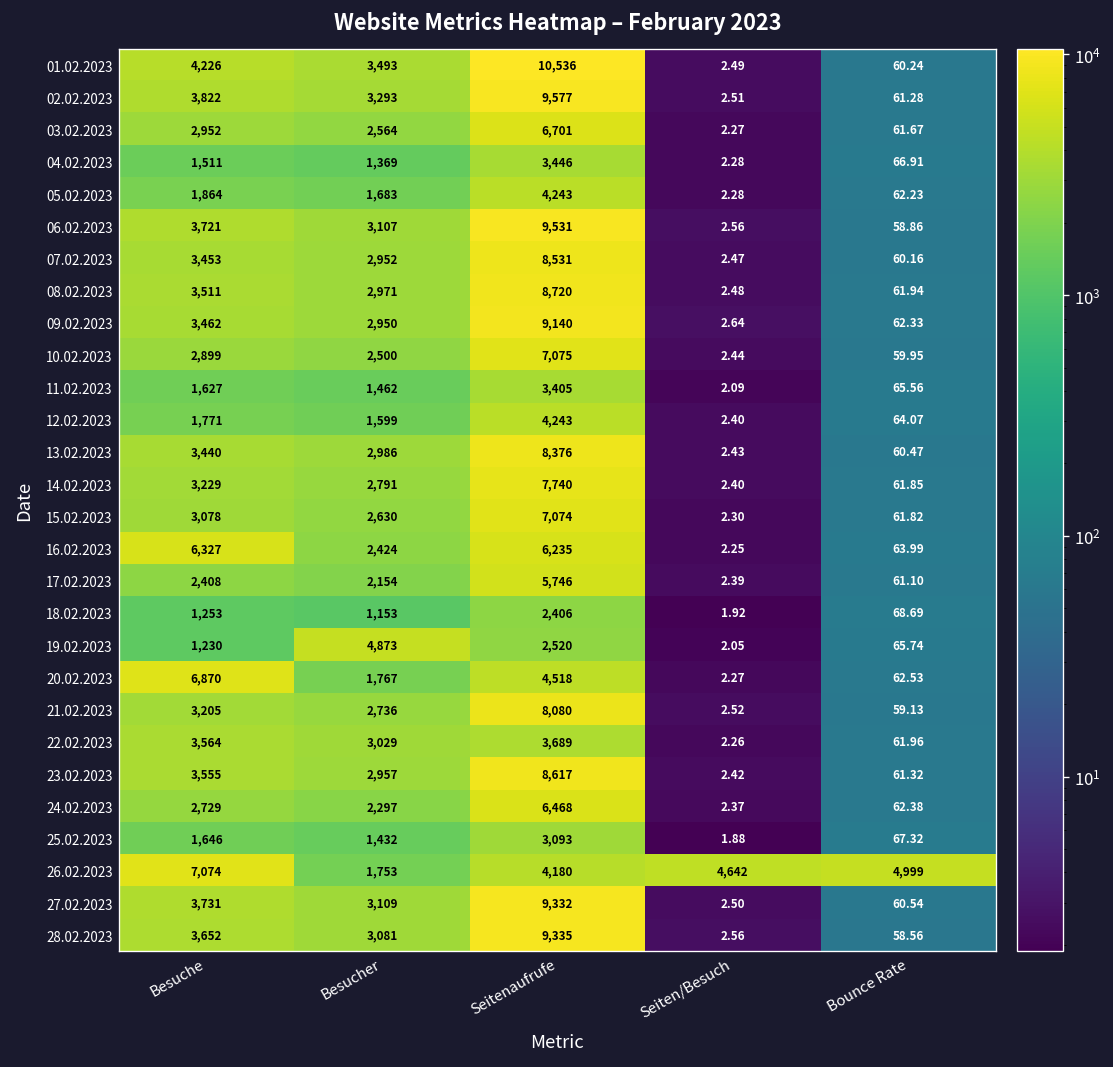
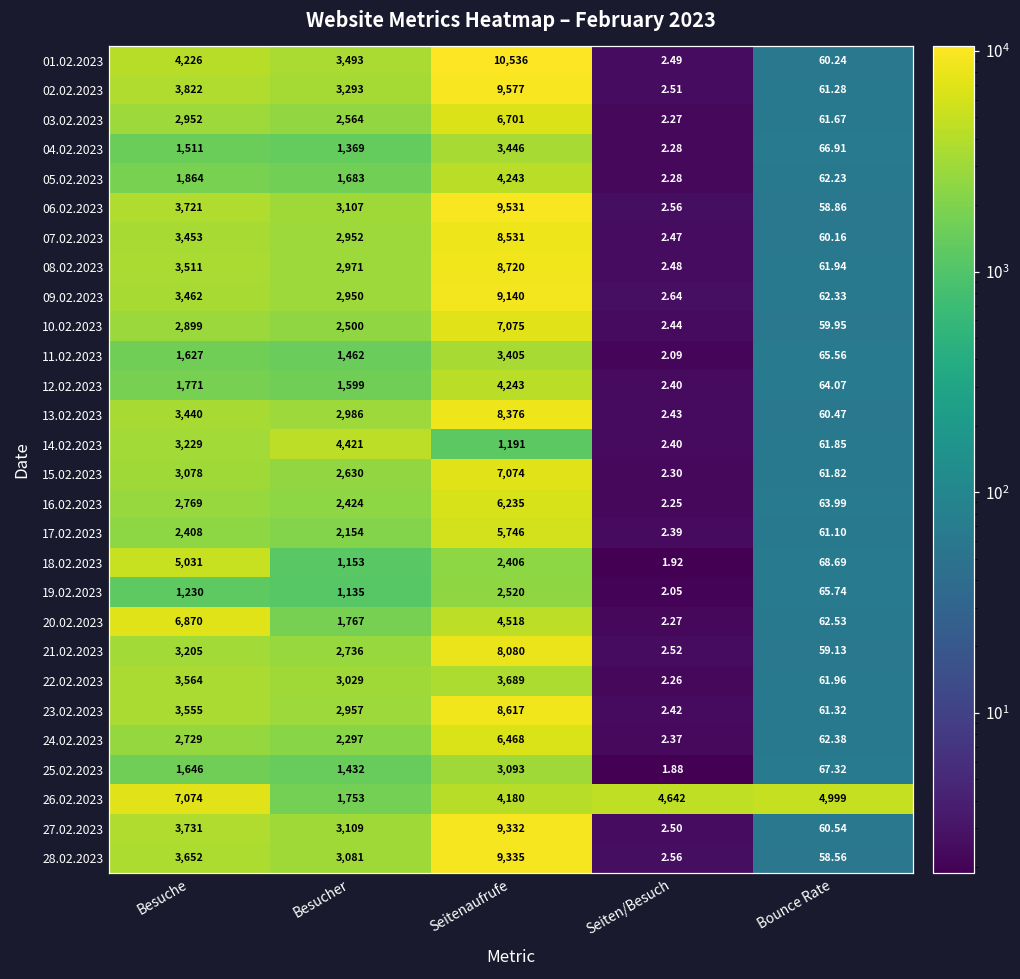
  {
    "01.02.2023": {
      "Besuche": "4,226",
      "Besucher": "3,493",
      "Seitenaufrufe": "10,536",
      "Seiten/Besuch": "2.49",
      "Bounce Rate": "60.24"
    },
    "02.02.2023": {
      "Besuche": "3,822",
      "Besucher": "3,293",
      "Seitenaufrufe": "9,577",
      "Seiten/Besuch": "2.51",
      "Bounce Rate": "61.28"
    },
    "03.02.2023": {
      "Besuche": "2,952",
      "Besucher": "2,564",
      "Seitenaufrufe": "6,701",
      "Seiten/Besuch": "2.27",
      "Bounce Rate": "61.67"
    },
    "04.02.2023": {
      "Besuche": "1,511",
      "Besucher": "1,369",
      "Seitenaufrufe": "3,446",
      "Seiten/Besuch": "2.28",
      "Bounce Rate": "66.91"
    },
    "05.02.2023": {
      "Besuche": "1,864",
      "Besucher": "1,683",
      "Seitenaufrufe": "4,243",
      "Seiten/Besuch": "2.28",
      "Bounce Rate": "62.23"
    },
    "06.02.2023": {
      "Besuche": "3,721",
      "Besucher": "3,107",
      "Seitenaufrufe": "9,531",
      "Seiten/Besuch": "2.56",
      "Bounce Rate": "58.86"
    },
    "07.02.2023": {
      "Besuche": "3,453",
      "Besucher": "2,952",
      "Seitenaufrufe": "8,531",
      "Seiten/Besuch": "2.47",
      "Bounce Rate": "60.16"
    },
    "08.02.2023": {
      "Besuche": "3,511",
      "Besucher": "2,971",
      "Seitenaufrufe": "8,720",
      "Seiten/Besuch": "2.48",
      "Bounce Rate": "61.94"
    },
    "09.02.2023": {
      "Besuche": "3,462",
      "Besucher": "2,950",
      "Seitenaufrufe": "9,140",
      "Seiten/Besuch": "2.64",
      "Bounce Rate": "62.33"
    },
    "10.02.2023": {
      "Besuche": "2,899",
      "Besucher": "2,500",
      "Seitenaufrufe": "7,075",
      "Seiten/Besuch": "2.44",
      "Bounce Rate": "59.95"
    },
    "11.02.2023": {
      "Besuche": "1,627",
      "Besucher": "1,462",
      "Seitenaufrufe": "3,405",
      "Seiten/Besuch": "2.09",
      "Bounce Rate": "65.56"
    },
    "12.02.2023": {
      "Besuche": "1,771",
      "Besucher": "1,599",
      "Seitenaufrufe": "4,243",
      "Seiten/Besuch": "2.40",
      "Bounce Rate": "64.07"
    },
    "13.02.2023": {
      "Besuche": "3,440",
      "Besucher": "2,986",
      "Seitenaufrufe": "8,376",
      "Seiten/Besuch": "2.43",
      "Bounce Rate": "60.47"
    },
    "14.02.2023": {
      "Besuche": "3,229",
-     "Besucher": "2,791",
-     "Seitenaufrufe": "7,740",
+     "Besucher": "4,421",
+     "Seitenaufrufe": "1,191",
      "Seiten/Besuch": "2.40",
      "Bounce Rate": "61.85"
    },
    "15.02.2023": {
      "Besuche": "3,078",
      "Besucher": "2,630",
      "Seitenaufrufe": "7,074",
      "Seiten/Besuch": "2.30",
      "Bounce Rate": "61.82"
    },
    "16.02.2023": {
-     "Besuche": "6,327",
+     "Besuche": "2,769",
      "Besucher": "2,424",
      "Seitenaufrufe": "6,235",
      "Seiten/Besuch": "2.25",
      "Bounce Rate": "63.99"
    },
    "17.02.2023": {
      "Besuche": "2,408",
      "Besucher": "2,154",
      "Seitenaufrufe": "5,746",
      "Seiten/Besuch": "2.39",
      "Bounce Rate": "61.10"
    },
    "18.02.2023": {
-     "Besuche": "1,253",
+     "Besuche": "5,031",
      "Besucher": "1,153",
      "Seitenaufrufe": "2,406",
      "Seiten/Besuch": "1.92",
      "Bounce Rate": "68.69"
    },
    "19.02.2023": {
      "Besuche": "1,230",
-     "Besucher": "4,873",
+     "Besucher": "1,135",
      "Seitenaufrufe": "2,520",
      "Seiten/Besuch": "2.05",
      "Bounce Rate": "65.74"
    },
    "20.02.2023": {
      "Besuche": "6,870",
      "Besucher": "1,767",
      "Seitenaufrufe": "4,518",
      "Seiten/Besuch": "2.27",
      "Bounce Rate": "62.53"
    },
    "21.02.2023": {
      "Besuche": "3,205",
      "Besucher": "2,736",
      "Seitenaufrufe": "8,080",
      "Seiten/Besuch": "2.52",
      "Bounce Rate": "59.13"
    },
    "22.02.2023": {
      "Besuche": "3,564",
      "Besucher": "3,029",
      "Seitenaufrufe": "3,689",
      "Seiten/Besuch": "2.26",
      "Bounce Rate": "61.96"
    },
    "23.02.2023": {
      "Besuche": "3,555",
      "Besucher": "2,957",
      "Seitenaufrufe": "8,617",
      "Seiten/Besuch": "2.42",
      "Bounce Rate": "61.32"
    },
    "24.02.2023": {
      "Besuche": "2,729",
      "Besucher": "2,297",
      "Seitenaufrufe": "6,468",
      "Seiten/Besuch": "2.37",
      "Bounce Rate": "62.38"
    },
    "25.02.2023": {
      "Besuche": "1,646",
      "Besucher": "1,432",
      "Seitenaufrufe": "3,093",
      "Seiten/Besuch": "1.88",
      "Bounce Rate": "67.32"
    },
    "26.02.2023": {
      "Besuche": "7,074",
      "Besucher": "1,753",
      "Seitenaufrufe": "4,180",
      "Seiten/Besuch": "4,642",
      "Bounce Rate": "4,999"
    },
    "27.02.2023": {
      "Besuche": "3,731",
      "Besucher": "3,109",
      "Seitenaufrufe": "9,332",
      "Seiten/Besuch": "2.50",
      "Bounce Rate": "60.54"
    },
    "28.02.2023": {
      "Besuche": "3,652",
      "Besucher": "3,081",
      "Seitenaufrufe": "9,335",
      "Seiten/Besuch": "2.56",
      "Bounce Rate": "58.56"
    }
  }
